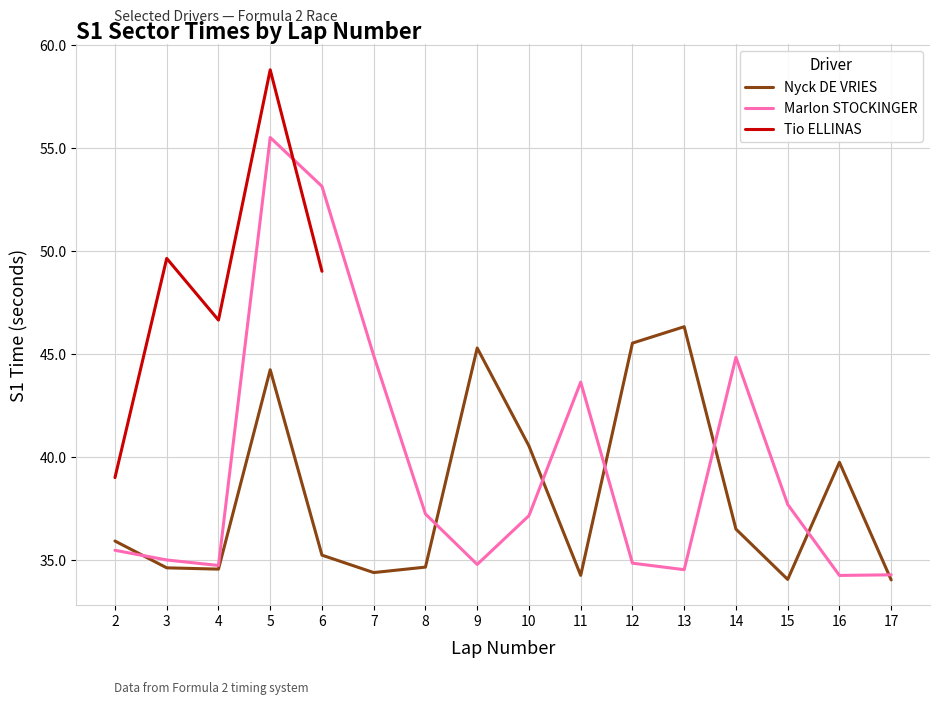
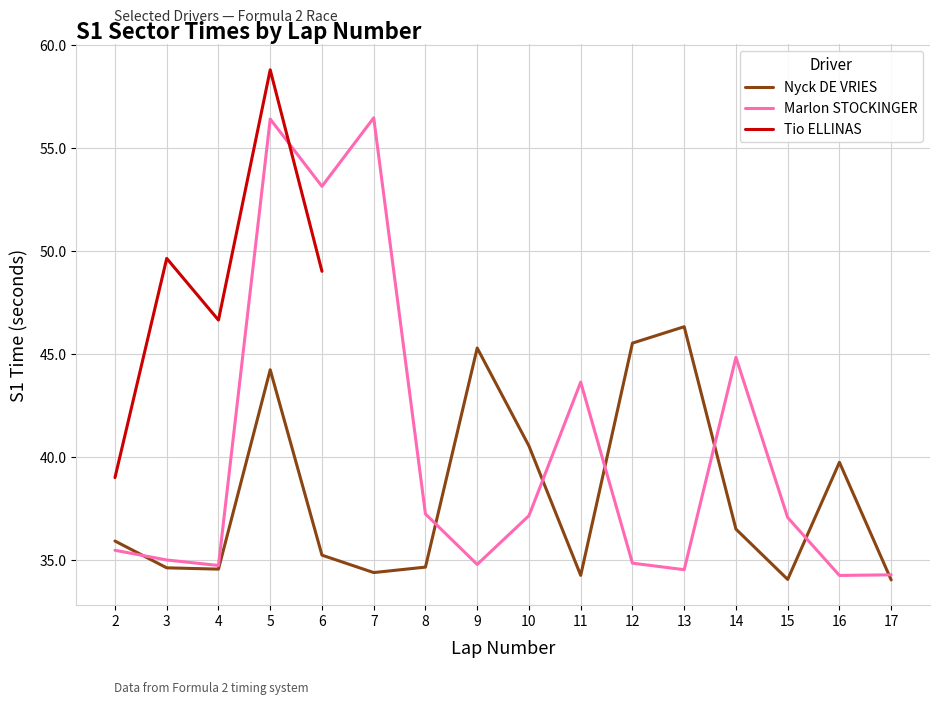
  {
    "Nyck DE VRIES": {
      "2": 35.9,
      "3": 34.6,
      "4": 34.6,
      "5": 44.2,
      "6": 35.2,
      "7": 34.4,
      "8": 34.7,
      "9": 45.3,
      "10": 40.5,
      "11": 34.3,
      "12": 45.5,
      "13": 46.3,
      "14": 36.5,
      "15": 34.1,
      "16": 39.8,
      "17": 34.0
    },
    "Marlon STOCKINGER": {
      "2": 35.5,
      "3": 35.0,
      "4": 34.7,
-     "5": 55.5,
+     "5": 56.4,
      "6": 53.1,
-     "7": 44.9,
+     "7": 56.5,
      "8": 37.2,
      "9": 34.8,
      "10": 37.2,
      "11": 43.6,
      "12": 34.9,
      "13": 34.5,
      "14": 44.8,
-     "15": 37.7,
+     "15": 37.1,
      "16": 34.3,
      "17": 34.3
    },
    "Tio ELLINAS": {
      "2": 39.0,
      "3": 49.6,
      "4": 46.7,
      "5": 58.8,
      "6": 49.0
    }
  }
